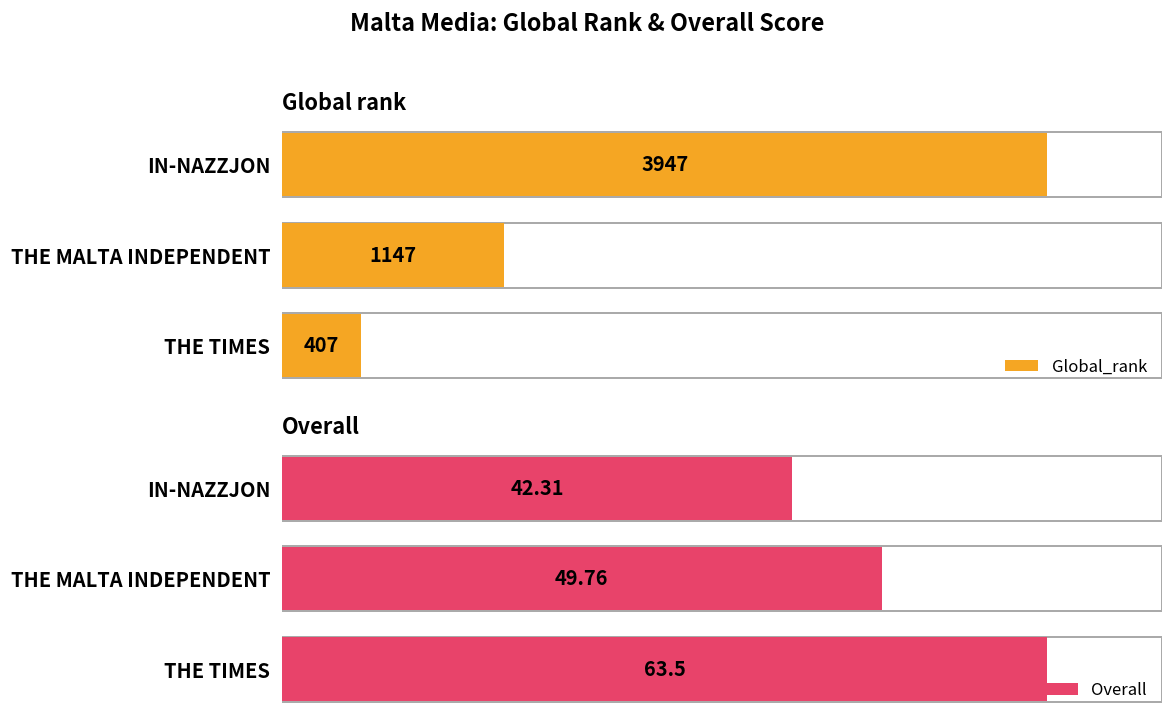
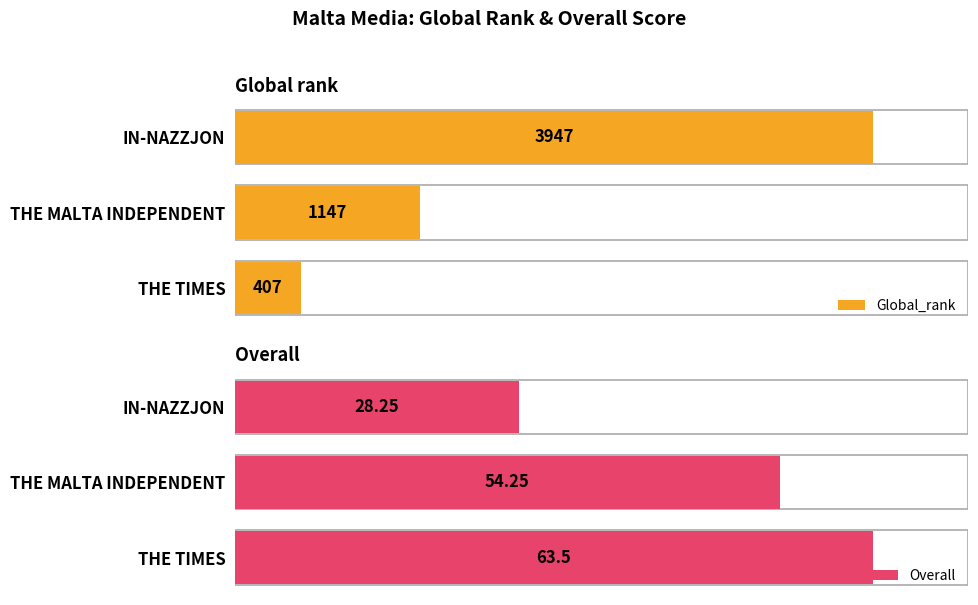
  {
    "Overall": {
      "Overall": {
-       "IN-NAZZJON": 42.31,
-       "THE MALTA INDEPENDENT": 49.76
+       "IN-NAZZJON": 28.25,
+       "THE MALTA INDEPENDENT": 54.25
      }
    }
  }
